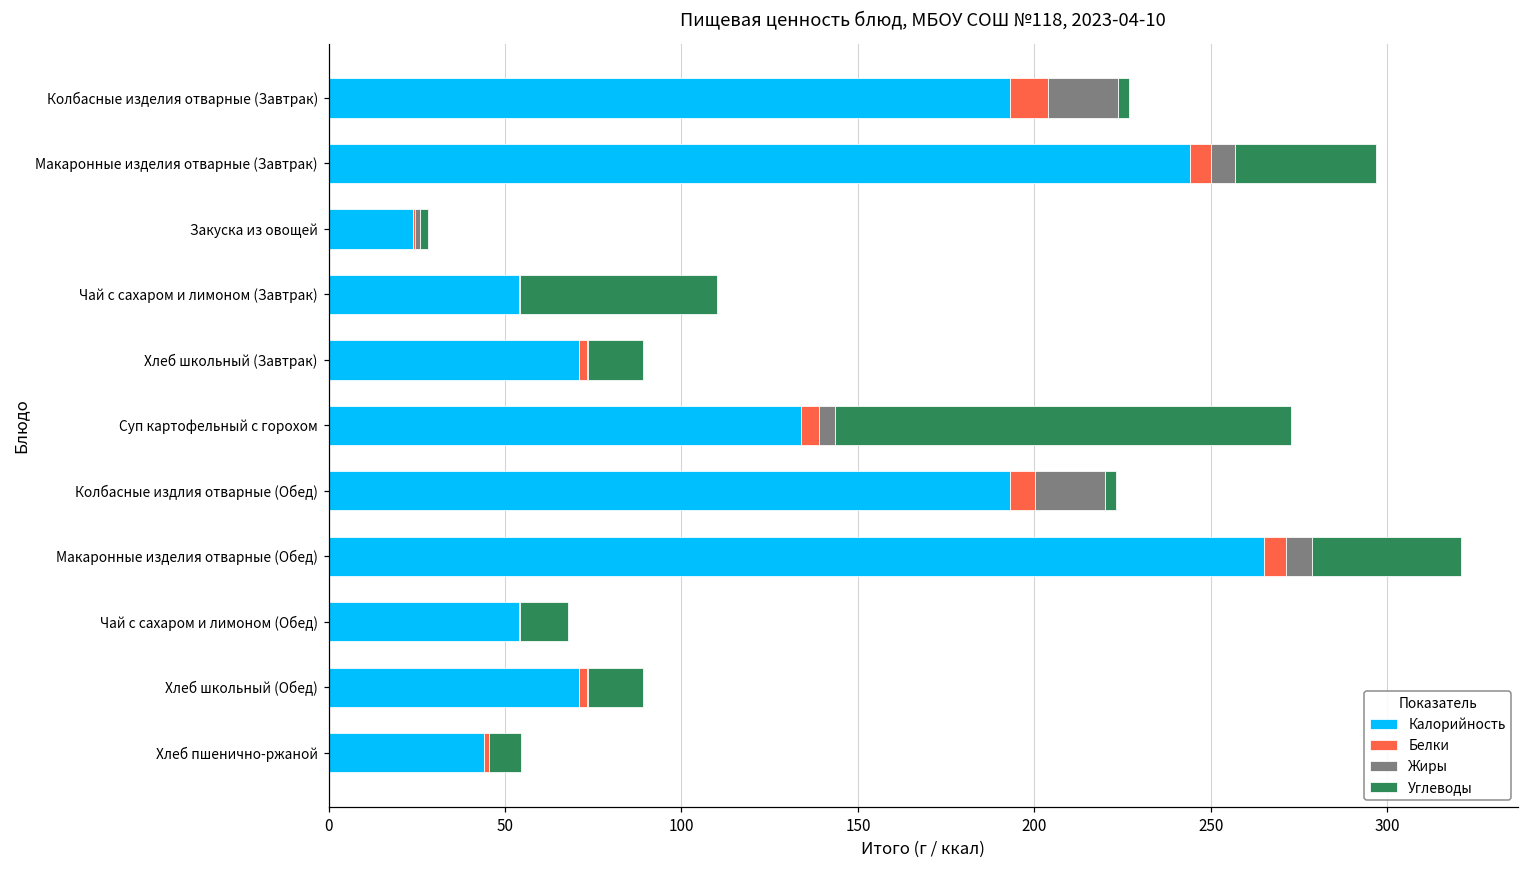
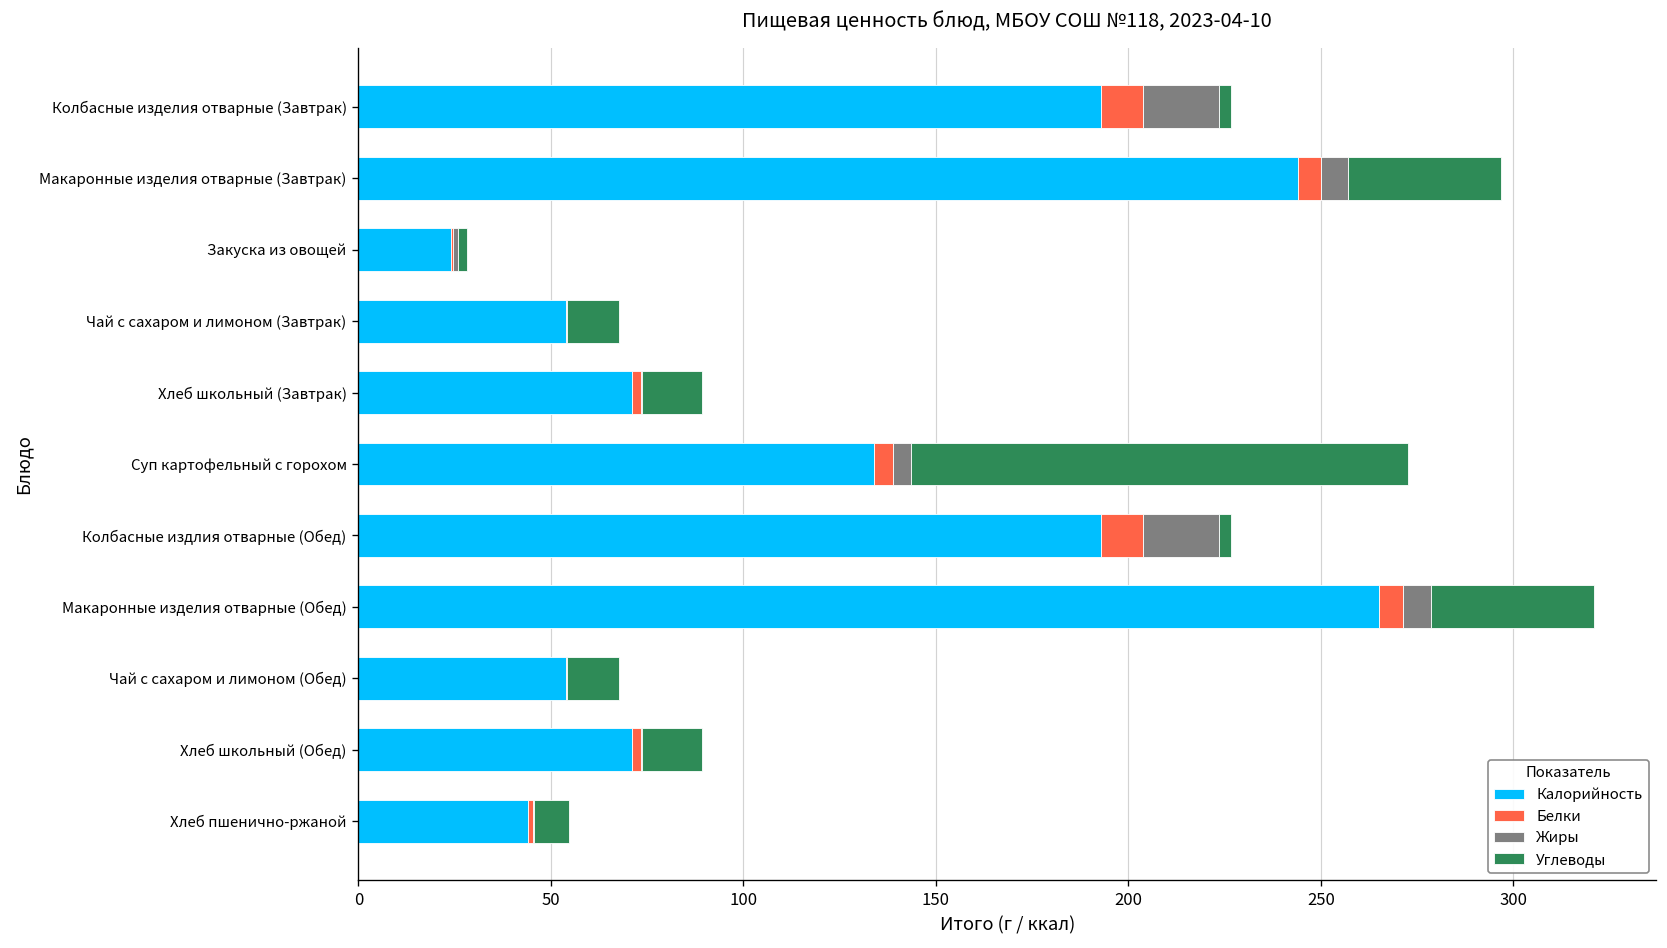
  {
    "Калорийность": {
      "Колбасные изделия отварные (Завтрак)": 193,
      "Макаронные изделия отварные (Завтрак)": 244,
      "Закуска из овощей": 24,
      "Чай с сахаром и лимоном (Завтрак)": 54,
      "Хлеб школьный (Завтрак)": 71,
      "Суп картофельный с горохом": 134,
      "Колбасные издлия отварные (Обед)": 193,
      "Макаронные изделия отварные (Обед)": 265,
      "Чай с сахаром и лимоном (Обед)": 54,
      "Хлеб школьный (Обед)": 71,
      "Хлеб пшенично-ржаной": 44
    },
    "Белки": {
      "Колбасные изделия отварные (Завтрак)": 11,
      "Макаронные изделия отварные (Завтрак)": 6,
      "Хлеб школьный (Завтрак)": 2,
      "Суп картофельный с горохом": 5,
-     "Колбасные издлия отварные (Обед)": 7,
+     "Колбасные издлия отварные (Обед)": 11,
      "Макаронные изделия отварные (Обед)": 6,
      "Хлеб школьный (Обед)": 2,
      "Хлеб пшенично-ржаной": 1
    },
    "Жиры": {
      "Колбасные изделия отварные (Завтрак)": 20,
      "Макаронные изделия отварные (Завтрак)": 7,
      "Закуска из овощей": 1,
      "Чай с сахаром и лимоном (Завтрак)": 0,
      "Суп картофельный с горохом": 4,
      "Колбасные издлия отварные (Обед)": 20,
      "Макаронные изделия отварные (Обед)": 7,
      "Чай с сахаром и лимоном (Обед)": 0
    },
    "Углеводы": {
      "Колбасные изделия отварные (Завтрак)": 3,
      "Макаронные изделия отварные (Завтрак)": 40,
      "Закуска из овощей": 2,
-     "Чай с сахаром и лимоном (Завтрак)": 56,
+     "Чай с сахаром и лимоном (Завтрак)": 14,
      "Хлеб школьный (Завтрак)": 16,
      "Суп картофельный с горохом": 129,
      "Колбасные издлия отварные (Обед)": 3,
      "Макаронные изделия отварные (Обед)": 42,
      "Чай с сахаром и лимоном (Обед)": 14,
      "Хлеб школьный (Обед)": 16,
      "Хлеб пшенично-ржаной": 9
    }
  }
